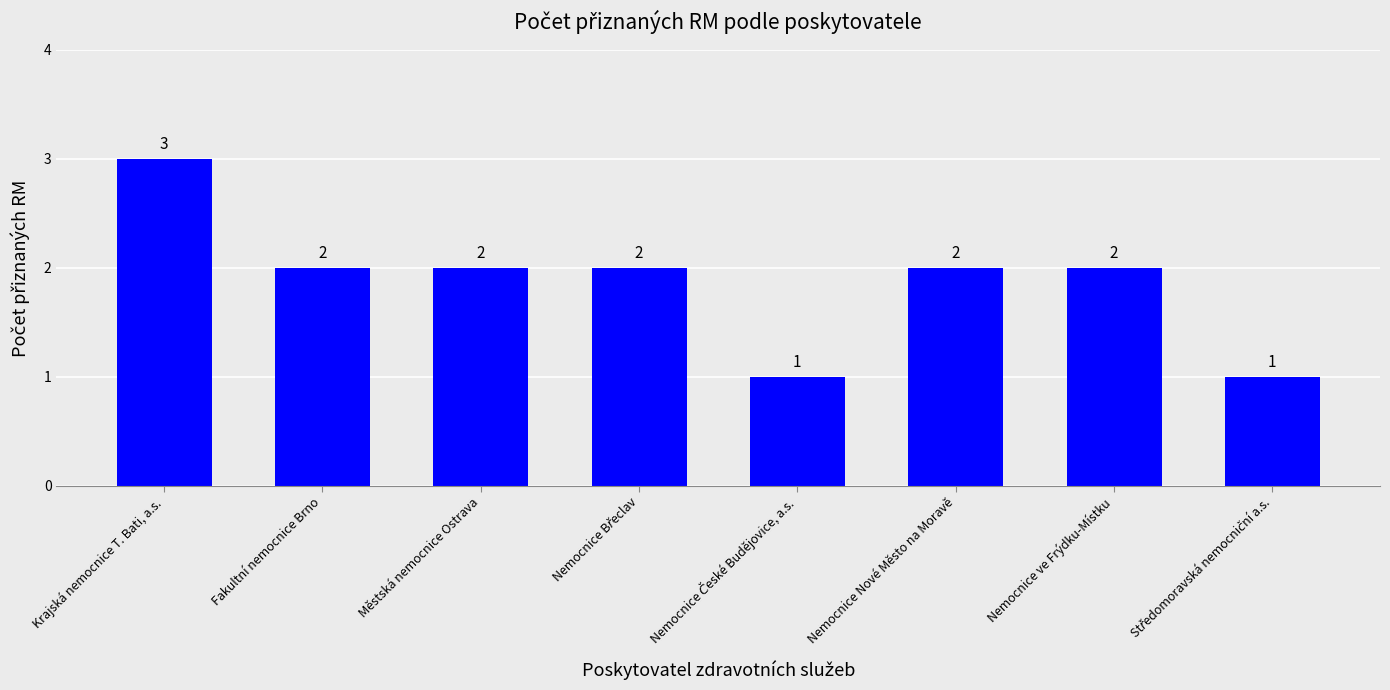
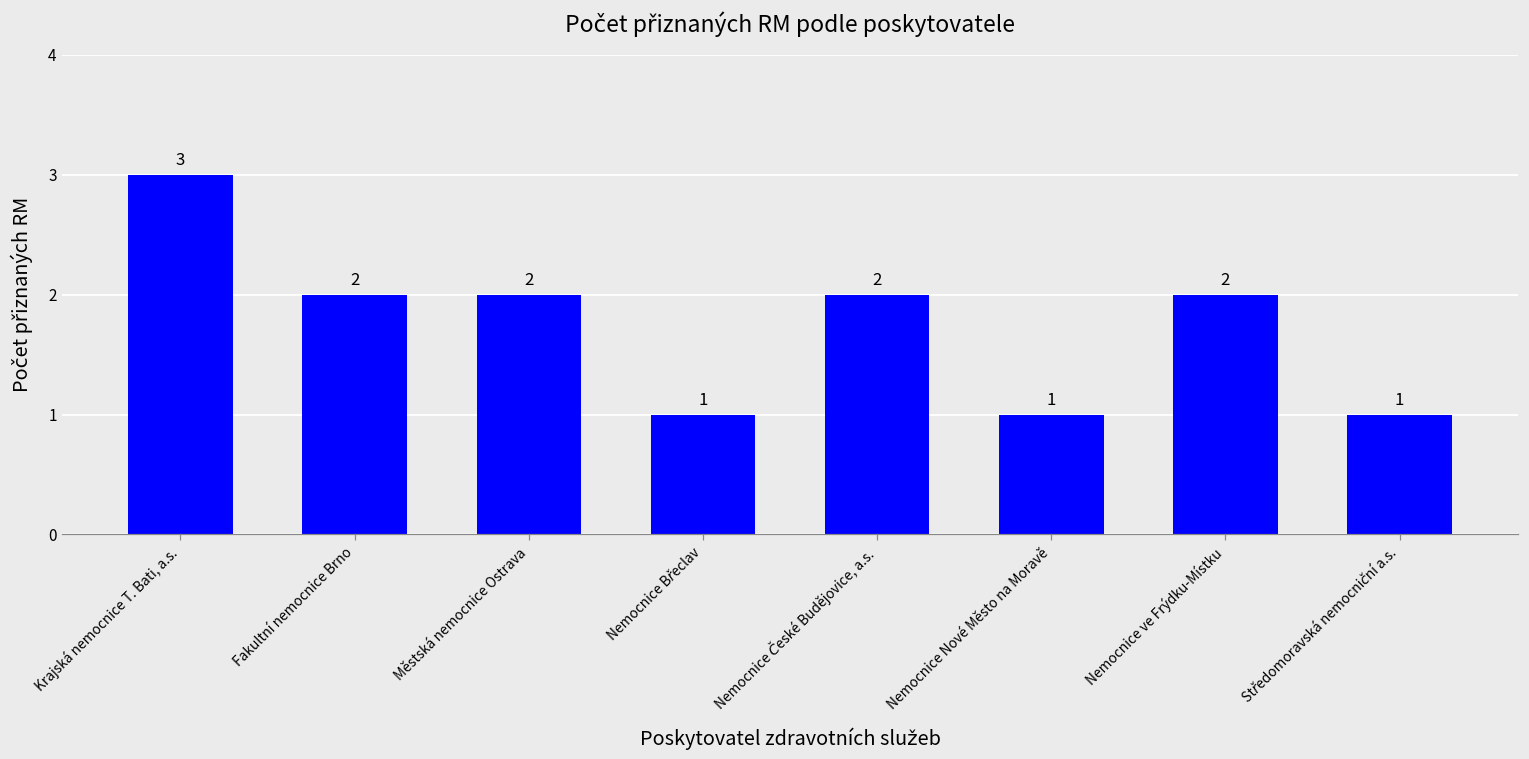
  {
    "Krajská nemocnice T. Bati, a.s.": 3,
    "Fakultní nemocnice Brno": 2,
    "Městská nemocnice Ostrava": 2,
-   "Nemocnice Břeclav": 2,
-   "Nemocnice České Budějovice, a.s.": 1,
-   "Nemocnice Nové Město na Moravě": 2,
+   "Nemocnice Břeclav": 1,
+   "Nemocnice České Budějovice, a.s.": 2,
+   "Nemocnice Nové Město na Moravě": 1,
    "Nemocnice ve Frýdku-Místku": 2,
    "Středomoravská nemocniční a.s.": 1
  }
